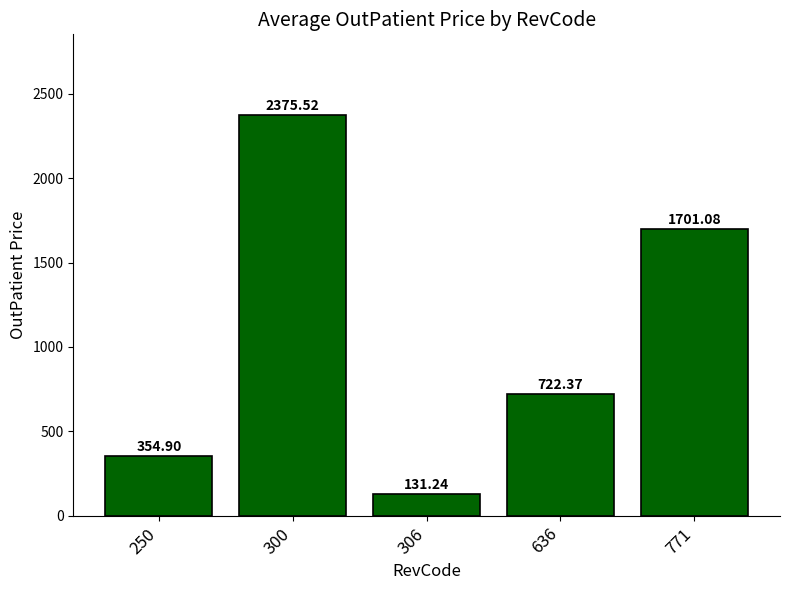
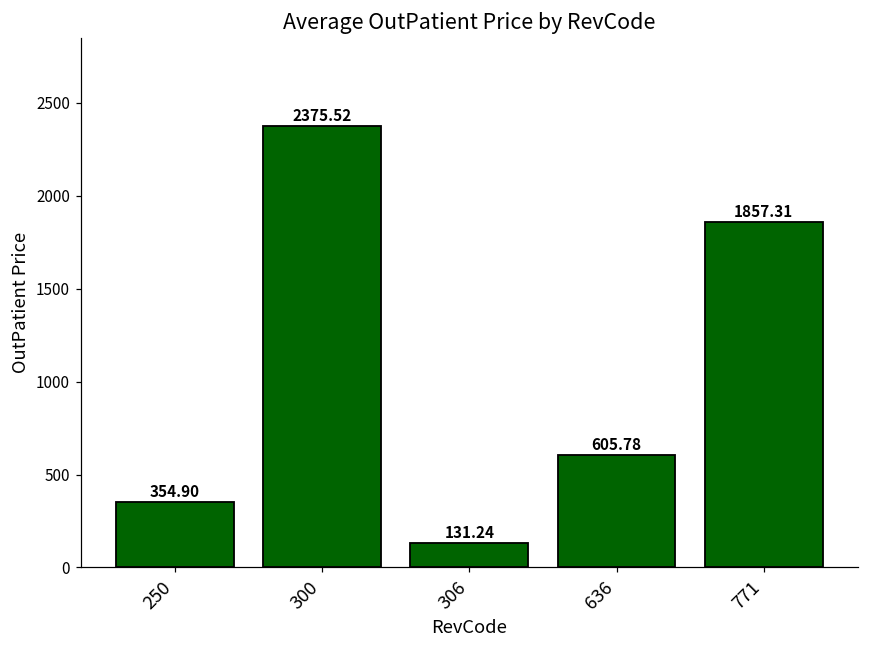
  {
    "250": 354.90,
    "300": 2375.52,
    "306": 131.24,
-   "636": 722.37,
-   "771": 1701.08
+   "636": 605.78,
+   "771": 1857.31
  }
